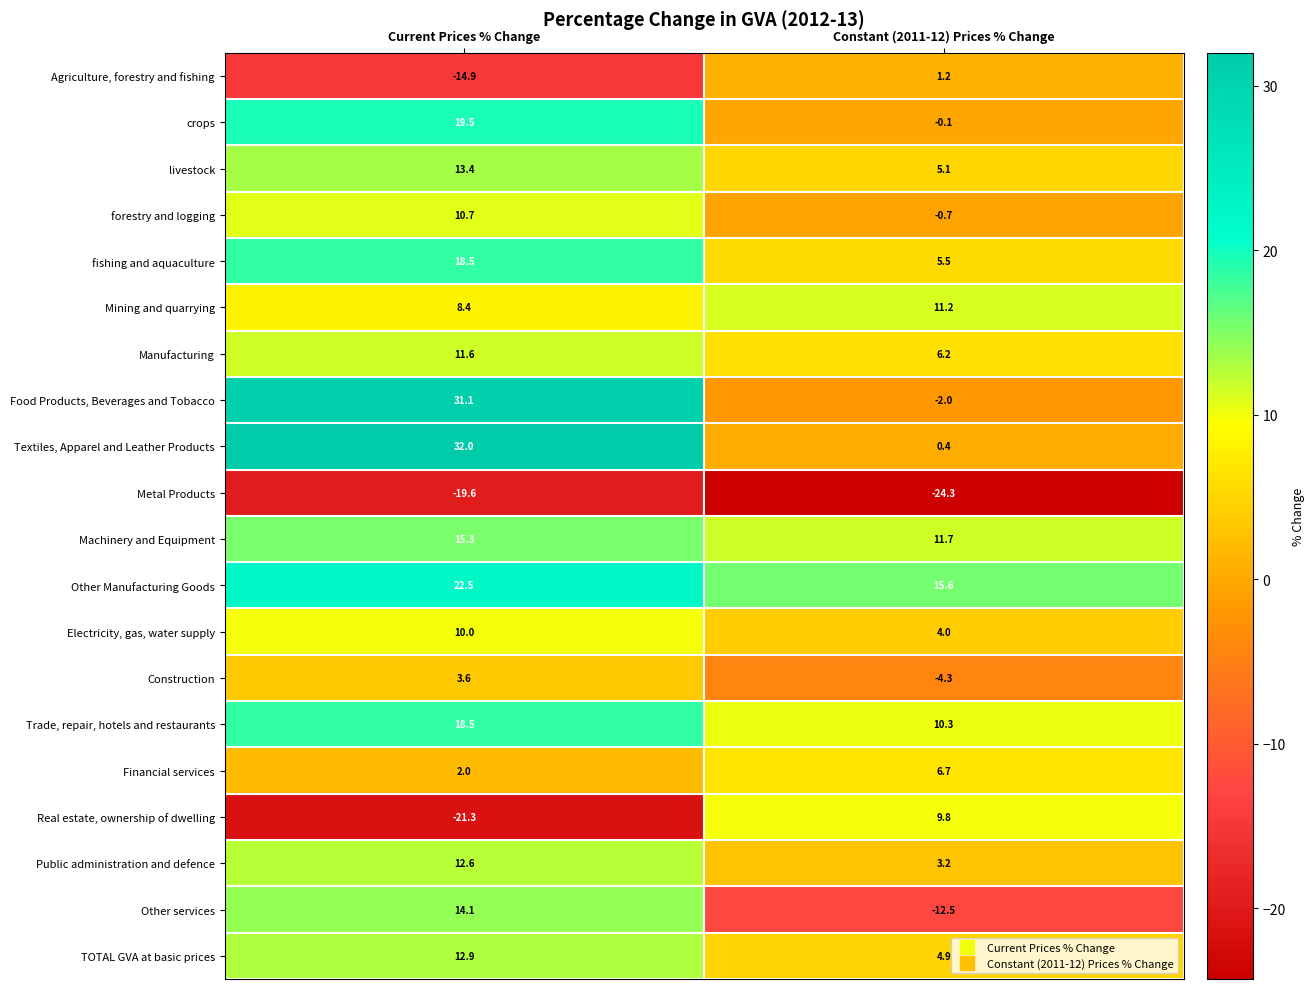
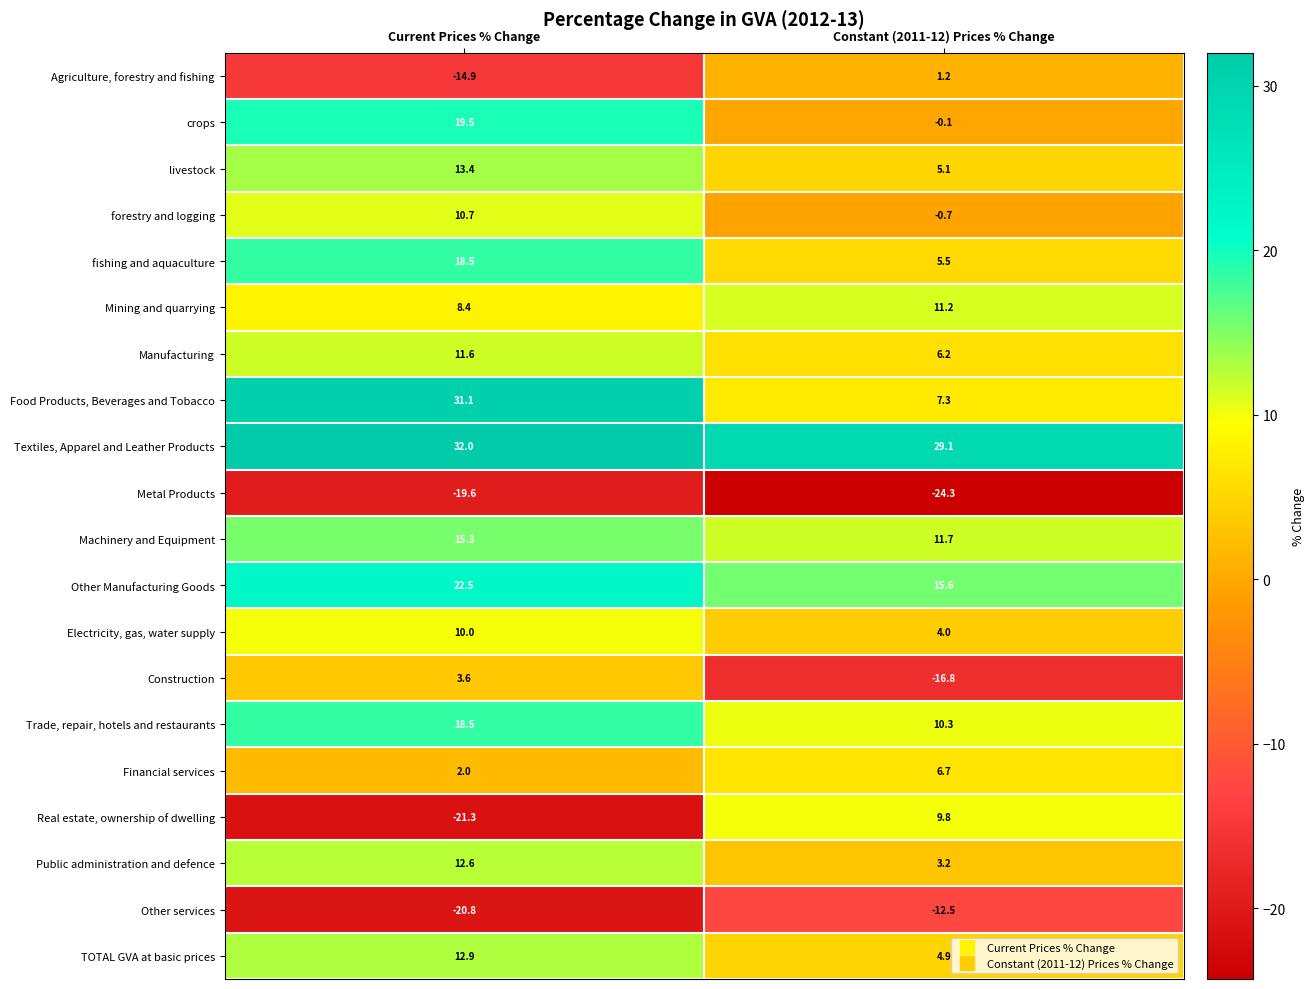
  {
    "Agriculture, forestry and fishing": {
      "Current Prices % Change": -14.9,
      "Constant (2011-12) Prices % Change": 1.2
    },
    "crops": {
      "Current Prices % Change": 19.5,
      "Constant (2011-12) Prices % Change": -0.1
    },
    "livestock": {
      "Current Prices % Change": 13.4,
      "Constant (2011-12) Prices % Change": 5.1
    },
    "forestry and logging": {
      "Current Prices % Change": 10.7,
      "Constant (2011-12) Prices % Change": -0.7
    },
    "fishing and aquaculture": {
      "Current Prices % Change": 18.5,
      "Constant (2011-12) Prices % Change": 5.5
    },
    "Mining and quarrying": {
      "Current Prices % Change": 8.4,
      "Constant (2011-12) Prices % Change": 11.2
    },
    "Manufacturing": {
      "Current Prices % Change": 11.6,
      "Constant (2011-12) Prices % Change": 6.2
    },
    "Food Products, Beverages and Tobacco": {
      "Current Prices % Change": 31.1,
-     "Constant (2011-12) Prices % Change": -2.0
+     "Constant (2011-12) Prices % Change": 7.3
    },
    "Textiles, Apparel and Leather Products": {
      "Current Prices % Change": 32.0,
-     "Constant (2011-12) Prices % Change": 0.4
+     "Constant (2011-12) Prices % Change": 29.1
    },
    "Metal Products": {
      "Current Prices % Change": -19.6,
      "Constant (2011-12) Prices % Change": -24.3
    },
    "Machinery and Equipment": {
      "Current Prices % Change": 15.3,
      "Constant (2011-12) Prices % Change": 11.7
    },
    "Other Manufacturing Goods": {
      "Current Prices % Change": 22.5,
      "Constant (2011-12) Prices % Change": 15.6
    },
    "Electricity, gas, water supply": {
      "Current Prices % Change": 10.0,
      "Constant (2011-12) Prices % Change": 4.0
    },
    "Construction": {
      "Current Prices % Change": 3.6,
-     "Constant (2011-12) Prices % Change": -4.3
+     "Constant (2011-12) Prices % Change": -16.8
    },
    "Trade, repair, hotels and restaurants": {
      "Current Prices % Change": 18.5,
      "Constant (2011-12) Prices % Change": 10.3
    },
    "Financial services": {
      "Current Prices % Change": 2.0,
      "Constant (2011-12) Prices % Change": 6.7
    },
    "Real estate, ownership of dwelling": {
      "Current Prices % Change": -21.3,
      "Constant (2011-12) Prices % Change": 9.8
    },
    "Public administration and defence": {
      "Current Prices % Change": 12.6,
      "Constant (2011-12) Prices % Change": 3.2
    },
    "Other services": {
-     "Current Prices % Change": 14.1,
+     "Current Prices % Change": -20.8,
      "Constant (2011-12) Prices % Change": -12.5
    },
    "TOTAL GVA at basic prices": {
      "Current Prices % Change": 12.9,
      "Constant (2011-12) Prices % Change": 4.9
    }
  }
